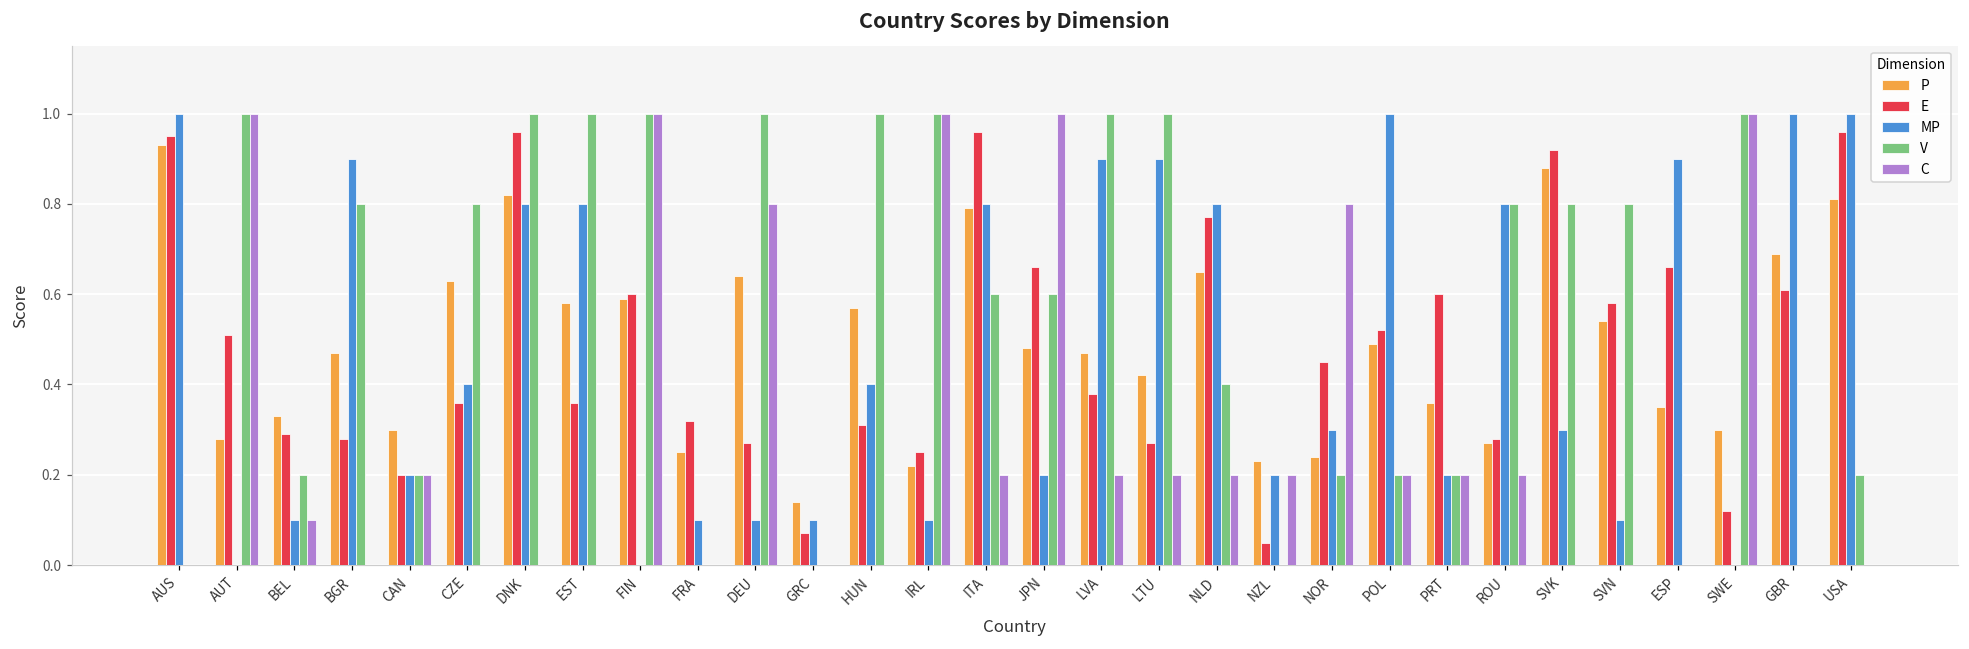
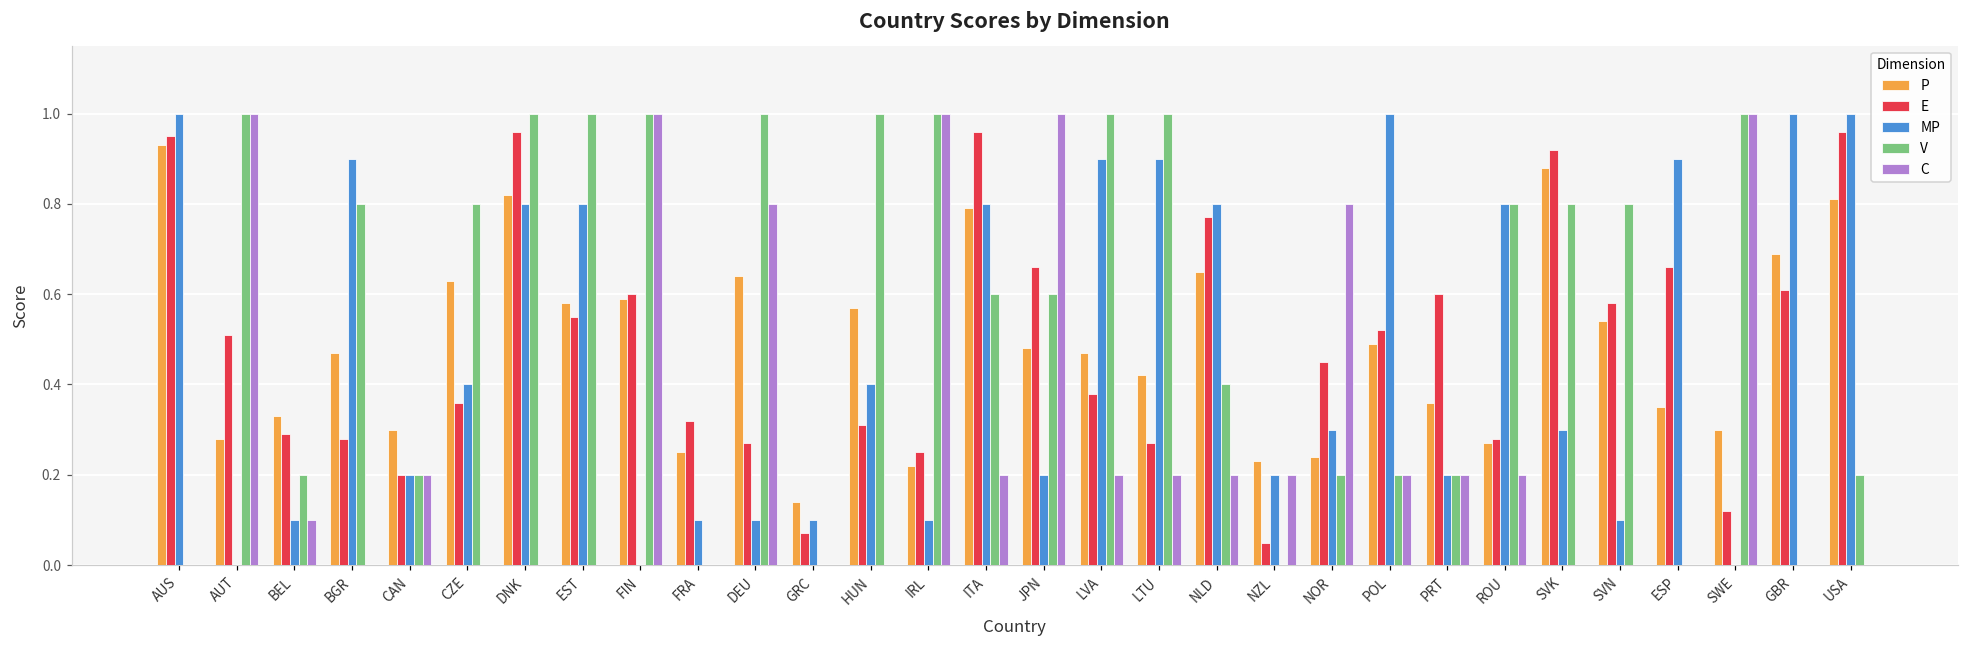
  {
    "P": {
      "AUS": 0.93,
      "AUT": 0.28,
      "BEL": 0.33,
      "BGR": 0.47,
      "CAN": 0.30,
      "CZE": 0.63,
      "DNK": 0.82,
      "EST": 0.58,
      "FIN": 0.59,
      "FRA": 0.25,
      "DEU": 0.64,
      "GRC": 0.14,
      "HUN": 0.57,
      "IRL": 0.22,
      "ITA": 0.79,
      "JPN": 0.48,
      "LVA": 0.47,
      "LTU": 0.42,
      "NLD": 0.65,
      "NZL": 0.23,
      "NOR": 0.24,
      "POL": 0.49,
      "PRT": 0.36,
      "ROU": 0.27,
      "SVK": 0.88,
      "SVN": 0.54,
      "ESP": 0.35,
      "SWE": 0.30,
      "GBR": 0.69,
      "USA": 0.81
    },
    "E": {
      "AUS": 0.95,
      "AUT": 0.51,
      "BEL": 0.29,
      "BGR": 0.28,
      "CAN": 0.20,
      "CZE": 0.36,
      "DNK": 0.96,
-     "EST": 0.36,
+     "EST": 0.55,
      "FIN": 0.60,
      "FRA": 0.32,
      "DEU": 0.27,
      "GRC": 0.07,
      "HUN": 0.31,
      "IRL": 0.25,
      "ITA": 0.96,
      "JPN": 0.66,
      "LVA": 0.38,
      "LTU": 0.27,
      "NLD": 0.77,
      "NZL": 0.05,
      "NOR": 0.45,
      "POL": 0.52,
      "PRT": 0.60,
      "ROU": 0.28,
      "SVK": 0.92,
      "SVN": 0.58,
      "ESP": 0.66,
      "SWE": 0.12,
      "GBR": 0.61,
      "USA": 0.96
    },
    "MP": {
      "AUS": 1.00,
      "AUT": 0.00,
      "BEL": 0.10,
      "BGR": 0.90,
      "CAN": 0.20,
      "CZE": 0.40,
      "DNK": 0.80,
      "EST": 0.80,
      "FIN": 0.00,
      "FRA": 0.10,
      "DEU": 0.10,
      "GRC": 0.10,
      "HUN": 0.40,
      "IRL": 0.10,
      "ITA": 0.80,
      "JPN": 0.20,
      "LVA": 0.90,
      "LTU": 0.90,
      "NLD": 0.80,
      "NZL": 0.20,
      "NOR": 0.30,
      "POL": 1.00,
      "PRT": 0.20,
      "ROU": 0.80,
      "SVK": 0.30,
      "SVN": 0.10,
      "ESP": 0.90,
      "SWE": 0.00,
      "GBR": 1.00,
      "USA": 1.00
    },
    "V": {
      "AUS": 0.00,
      "AUT": 1.00,
      "BEL": 0.20,
      "BGR": 0.80,
      "CAN": 0.20,
      "CZE": 0.80,
      "DNK": 1.00,
      "EST": 1.00,
      "FIN": 1.00,
      "FRA": 0.00,
      "DEU": 1.00,
      "GRC": 0.00,
      "HUN": 1.00,
      "IRL": 1.00,
      "ITA": 0.60,
      "JPN": 0.60,
      "LVA": 1.00,
      "LTU": 1.00,
      "NLD": 0.40,
      "NZL": 0.00,
      "NOR": 0.20,
      "POL": 0.20,
      "PRT": 0.20,
      "ROU": 0.80,
      "SVK": 0.80,
      "SVN": 0.80,
      "ESP": 0.00,
      "SWE": 1.00,
      "GBR": 0.00,
      "USA": 0.20
    },
    "C": {
      "AUS": 0.00,
      "AUT": 1.00,
      "BEL": 0.10,
      "BGR": 0.00,
      "CAN": 0.20,
      "CZE": 0.00,
      "DNK": 0.00,
      "EST": 0.00,
      "FIN": 1.00,
      "FRA": 0.00,
      "DEU": 0.80,
      "GRC": 0.00,
      "HUN": 0.00,
      "IRL": 1.00,
      "ITA": 0.20,
      "JPN": 1.00,
      "LVA": 0.20,
      "LTU": 0.20,
      "NLD": 0.20,
      "NZL": 0.20,
      "NOR": 0.80,
      "POL": 0.20,
      "PRT": 0.20,
      "ROU": 0.20,
      "SVK": 0.00,
      "SVN": 0.00,
      "ESP": 0.00,
      "SWE": 1.00,
      "GBR": 0.00,
      "USA": 0.00
    }
  }
